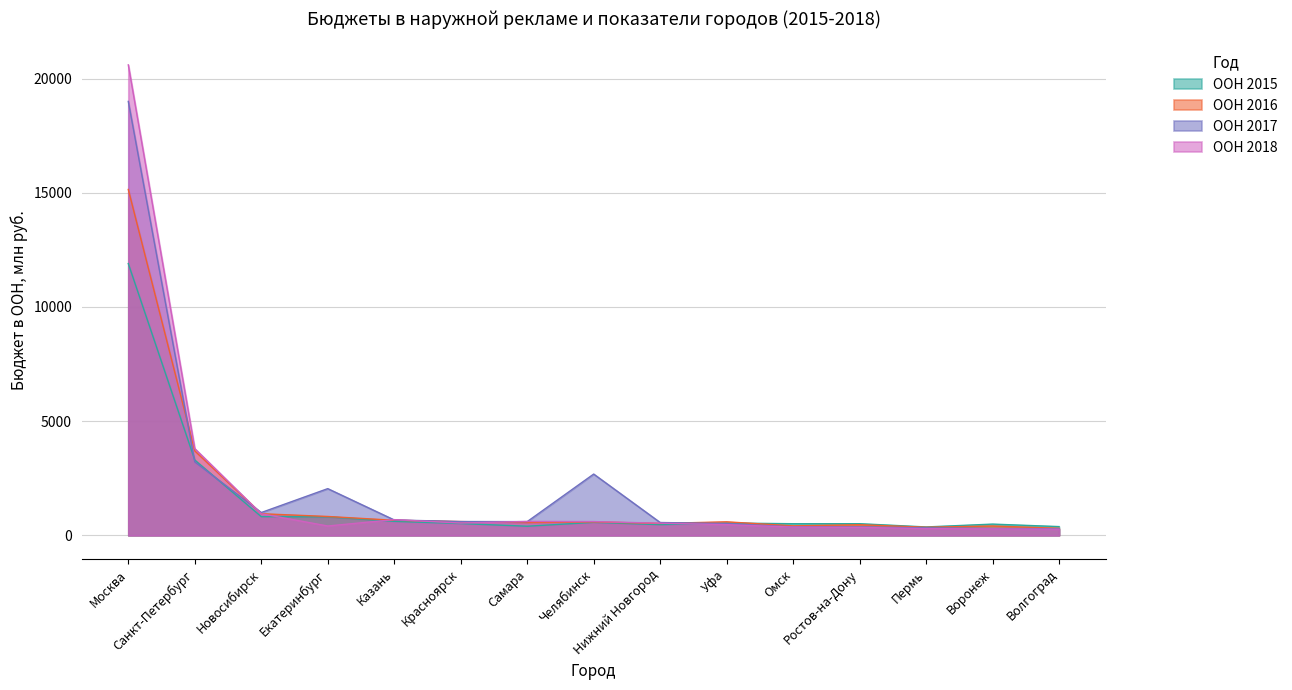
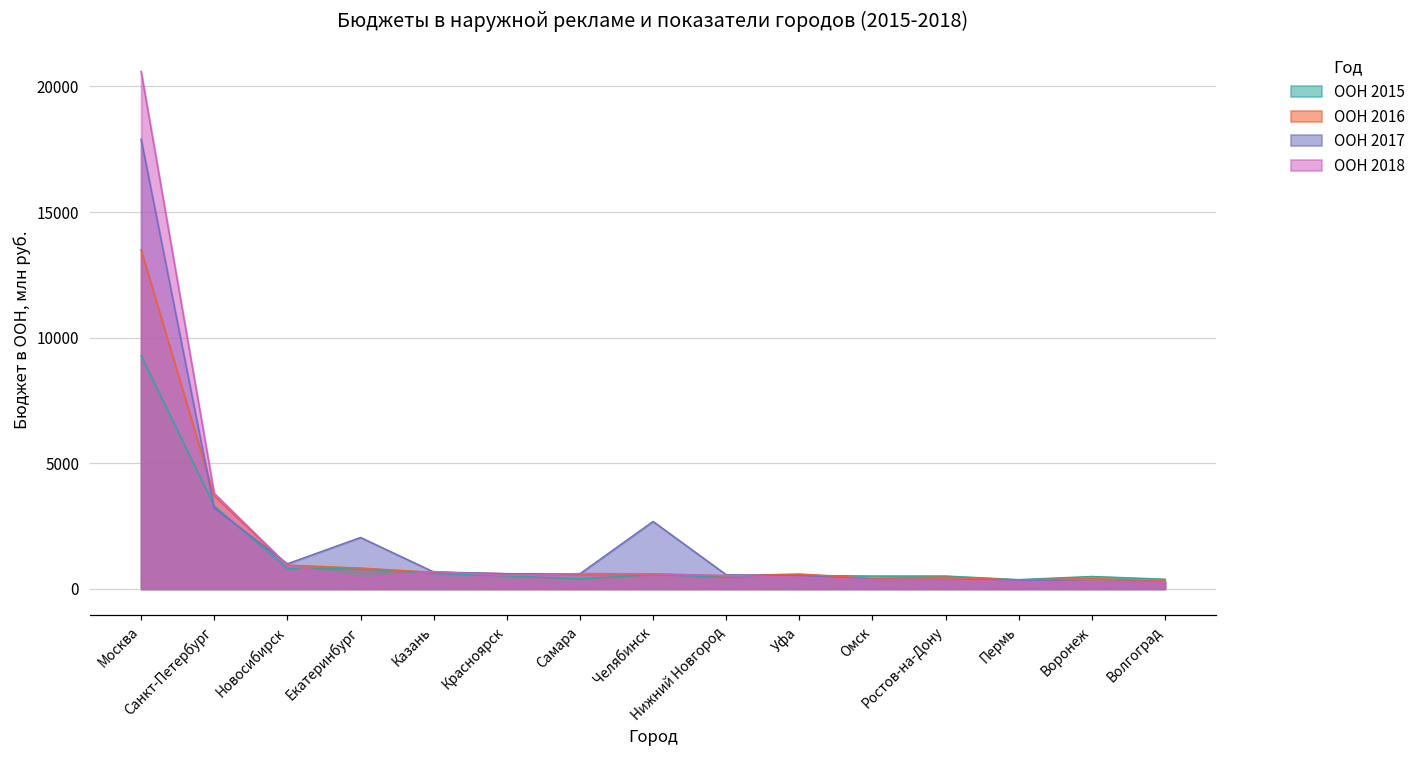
  {
    "OOH 2015": {
-     "Москва": 11900,
+     "Москва": 9300,
      "Новосибирск": 800,
      "Самара": 400
    },
    "OOH 2016": {
-     "Москва": 15100
+     "Москва": 13500
    },
    "OOH 2017": {
-     "Москва": 19000,
+     "Москва": 17900,
      "Екатеринбург": 2000,
      "Челябинск": 2700
    },
    "OOH 2018": {
      "Москва": 20600,
      "Екатеринбург": 400
    }
  }
